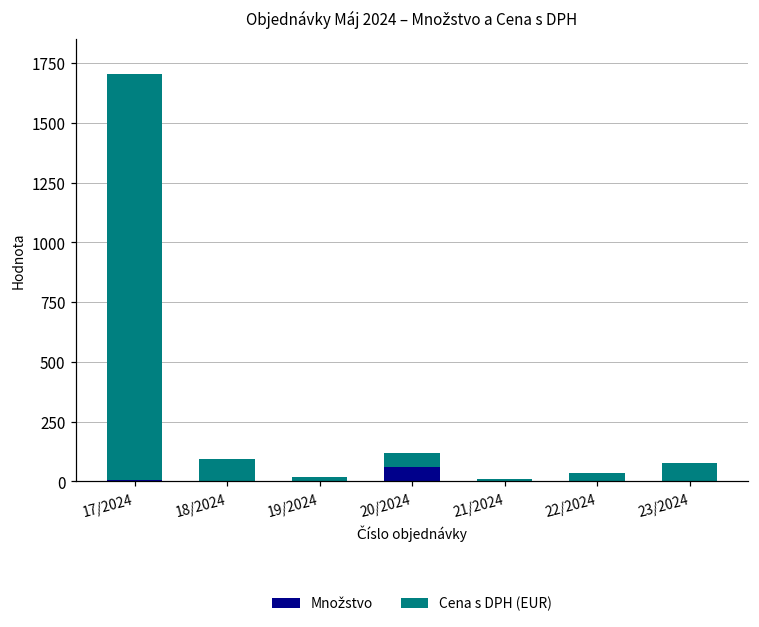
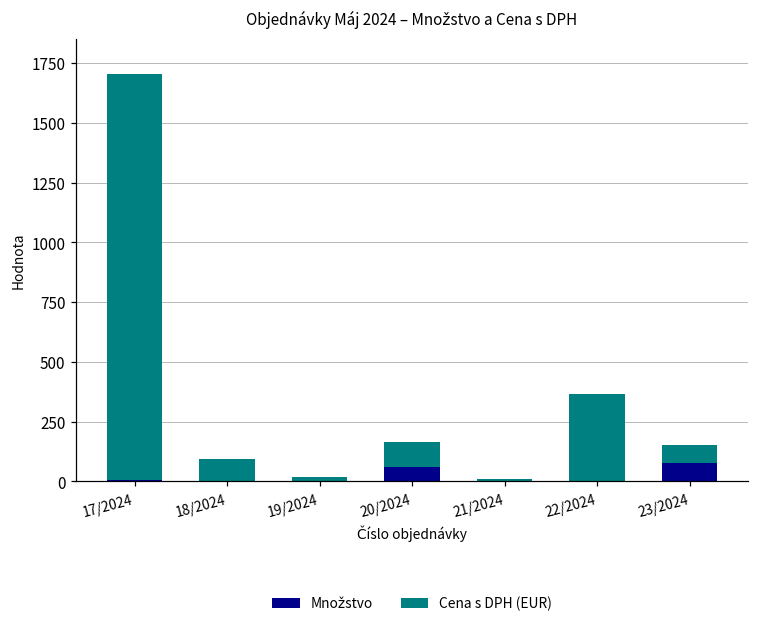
  {
    "Množstvo": {
      "20/2024": 60,
-     "23/2024": 0
+     "23/2024": 80
    },
    "Cena s DPH (EUR)": {
      "17/2024": 1700,
      "18/2024": 90,
      "19/2024": 20,
-     "20/2024": 60,
-     "22/2024": 40,
+     "20/2024": 100,
+     "22/2024": 370,
      "23/2024": 80
    }
  }
